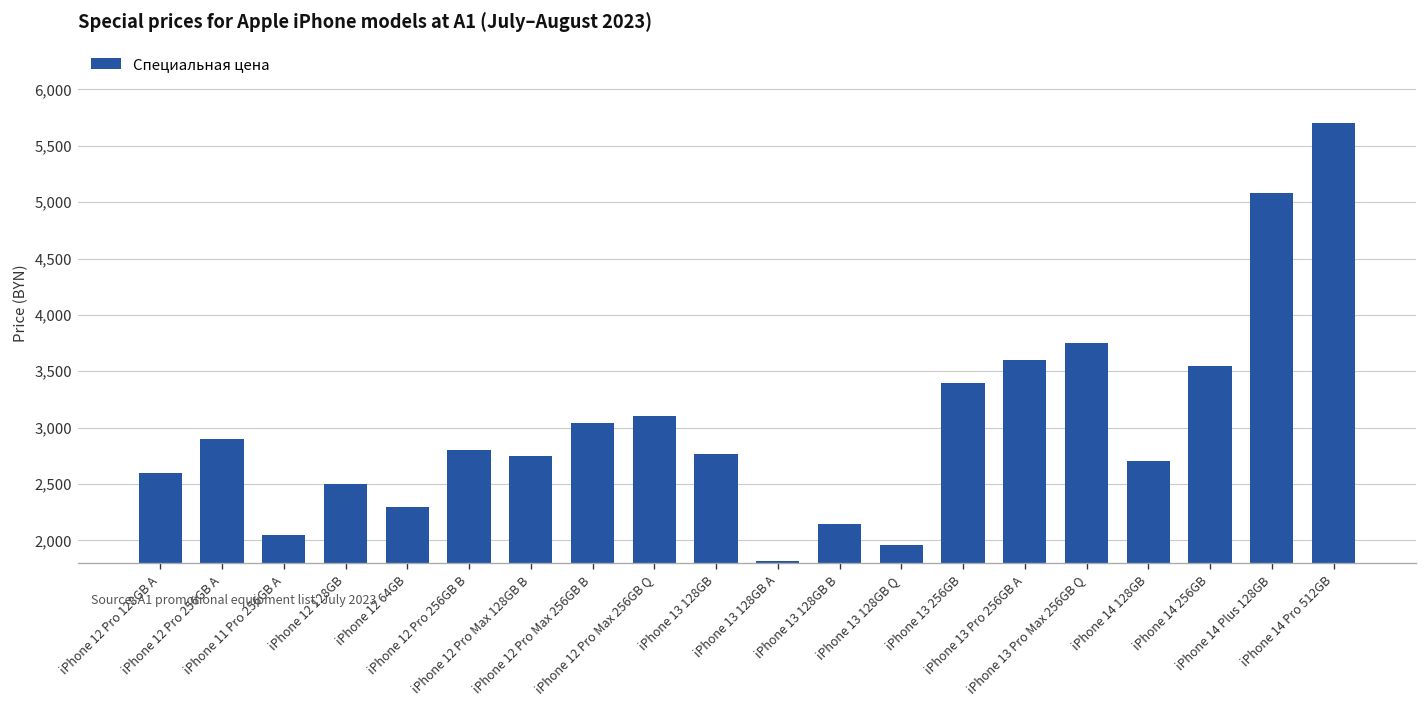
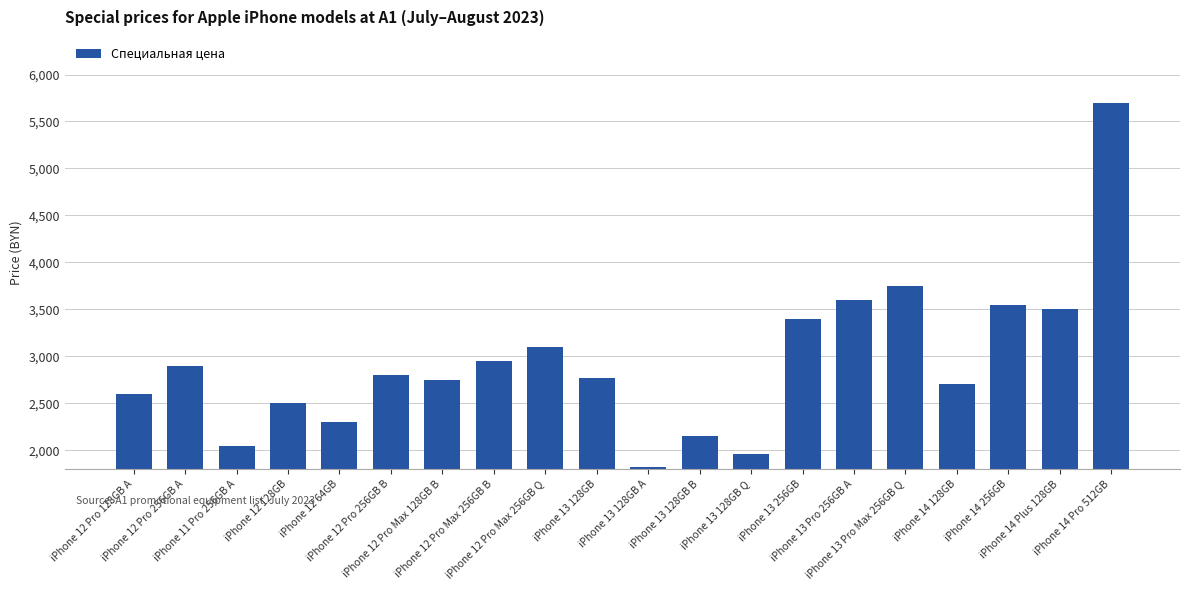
  {
    "iPhone 12 Pro 128GB A": "2,600",
    "iPhone 12 Pro 256GB A": "2,900",
    "iPhone 11 Pro 256GB A": "2,000",
    "iPhone 12 128GB": "2,500",
    "iPhone 12 64GB": "2,300",
    "iPhone 12 Pro 256GB B": "2,800",
    "iPhone 12 Pro Max 128GB B": "2,700",
-   "iPhone 12 Pro Max 256GB B": "3,000",
+   "iPhone 12 Pro Max 256GB B": "2,900",
    "iPhone 12 Pro Max 256GB Q": "3,100",
    "iPhone 13 128GB": "2,800",
    "iPhone 13 128GB A": "1,800",
    "iPhone 13 128GB B": "2,100",
    "iPhone 13 128GB Q": "2,000",
    "iPhone 13 256GB": "3,400",
    "iPhone 13 Pro 256GB A": "3,600",
    "iPhone 13 Pro Max 256GB Q": "3,700",
    "iPhone 14 128GB": "2,700",
    "iPhone 14 256GB": "3,500",
-   "iPhone 14 Plus 128GB": "5,100",
+   "iPhone 14 Plus 128GB": "3,500",
    "iPhone 14 Pro 512GB": "5,700"
  }
